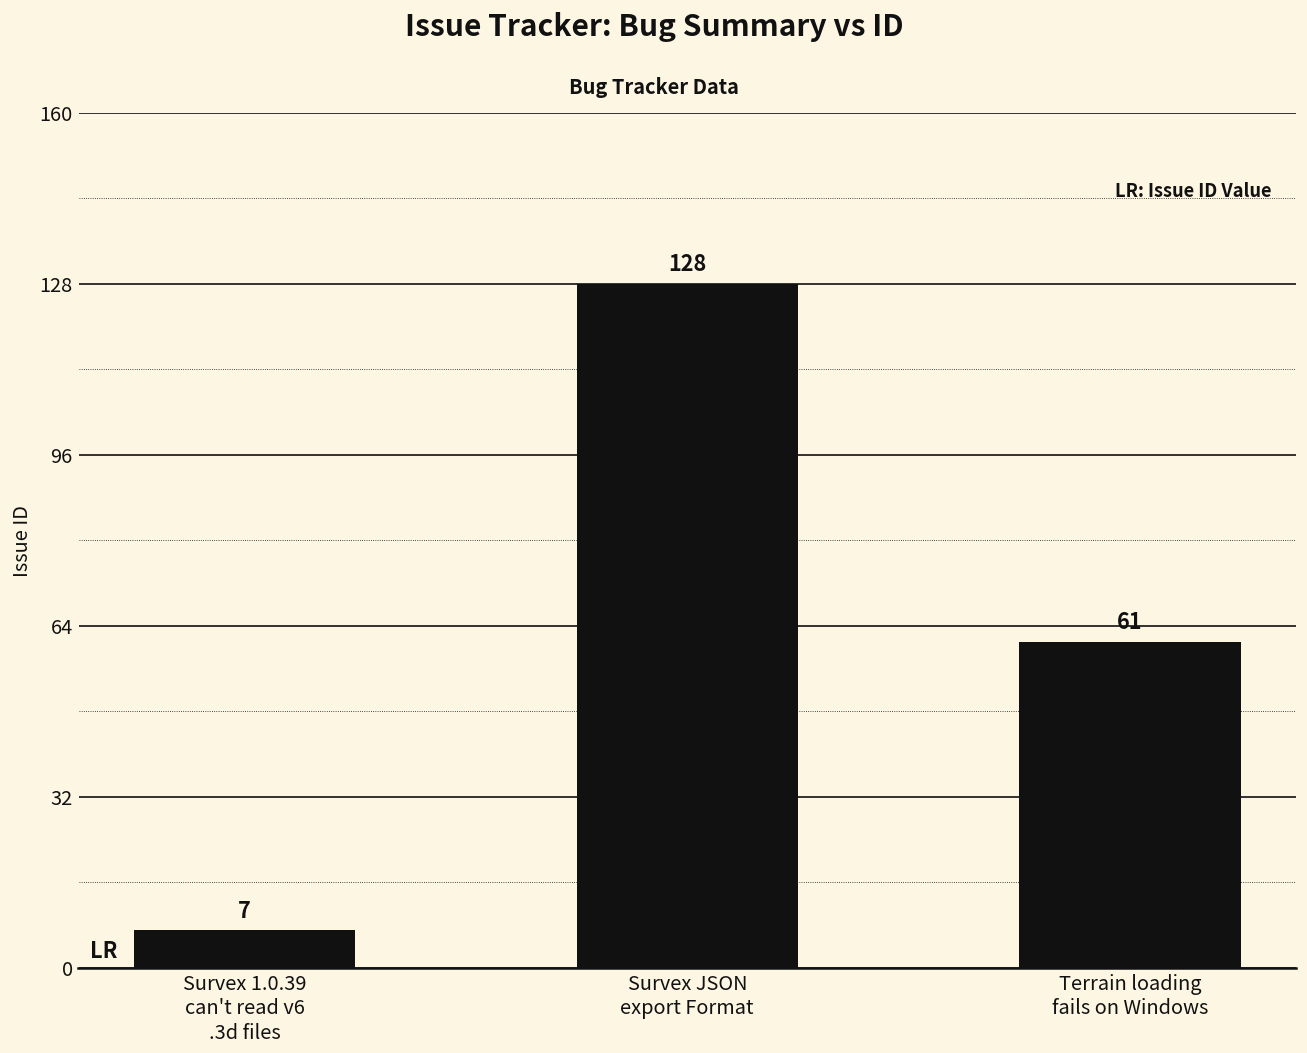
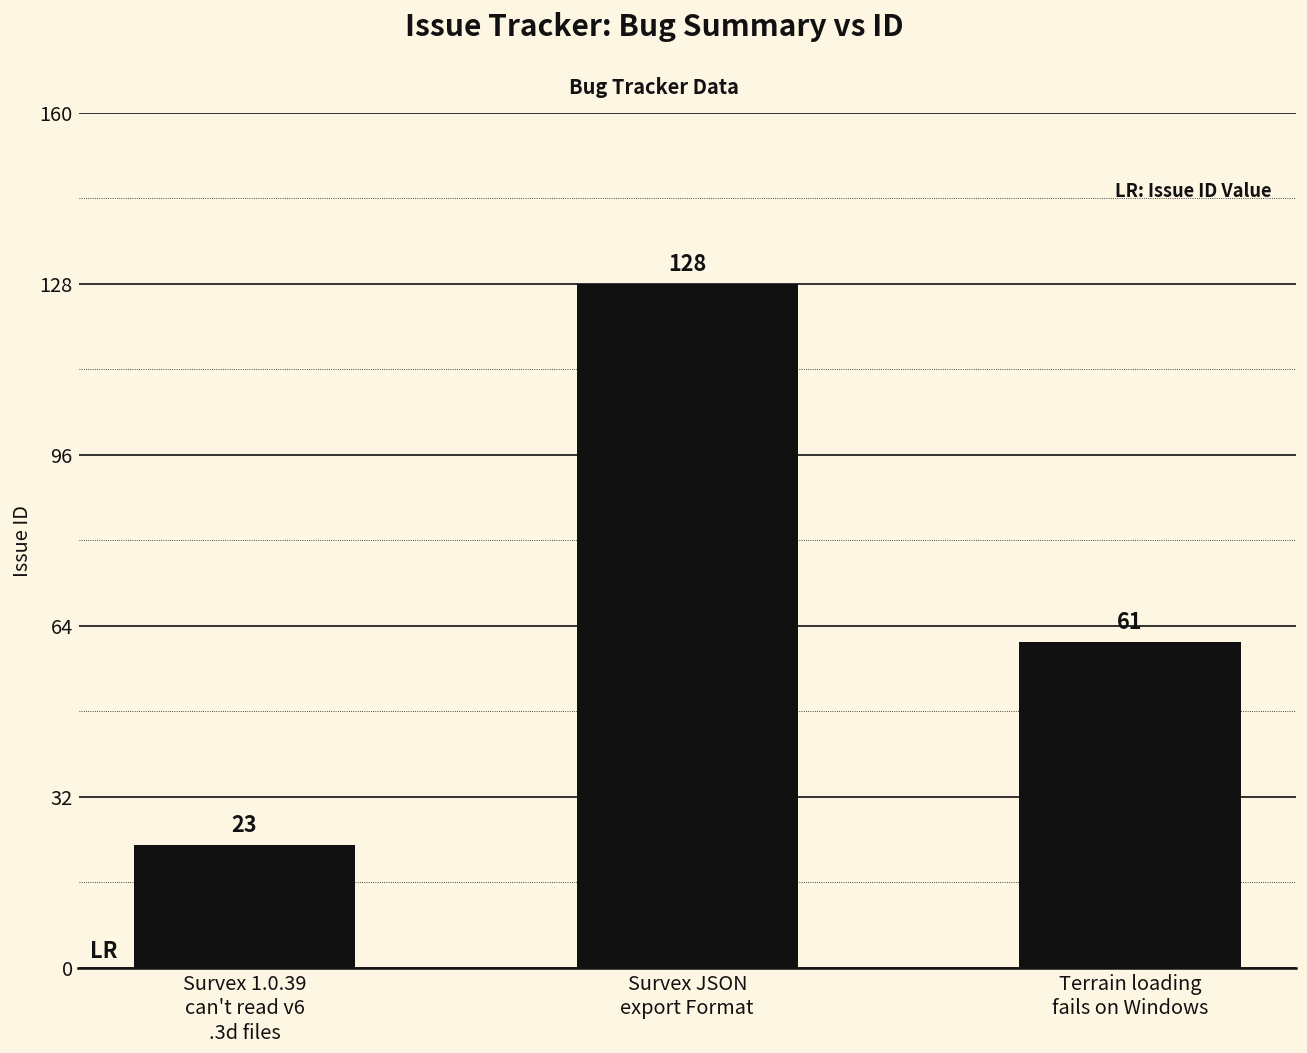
  {
-   "Survex 1.0.39 can't read v6 .3d files": 7,
+   "Survex 1.0.39 can't read v6 .3d files": 23,
    "Survex JSON export Format": 128,
    "Terrain loading fails on Windows": 61
  }
